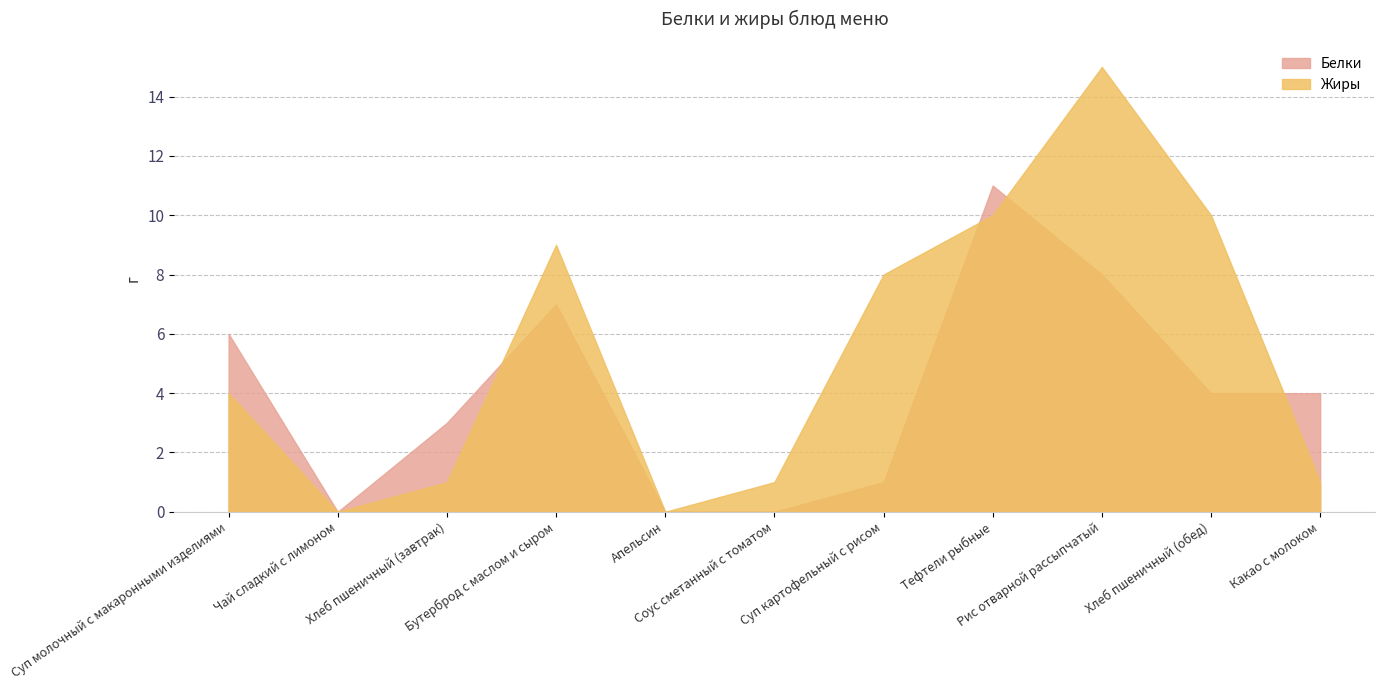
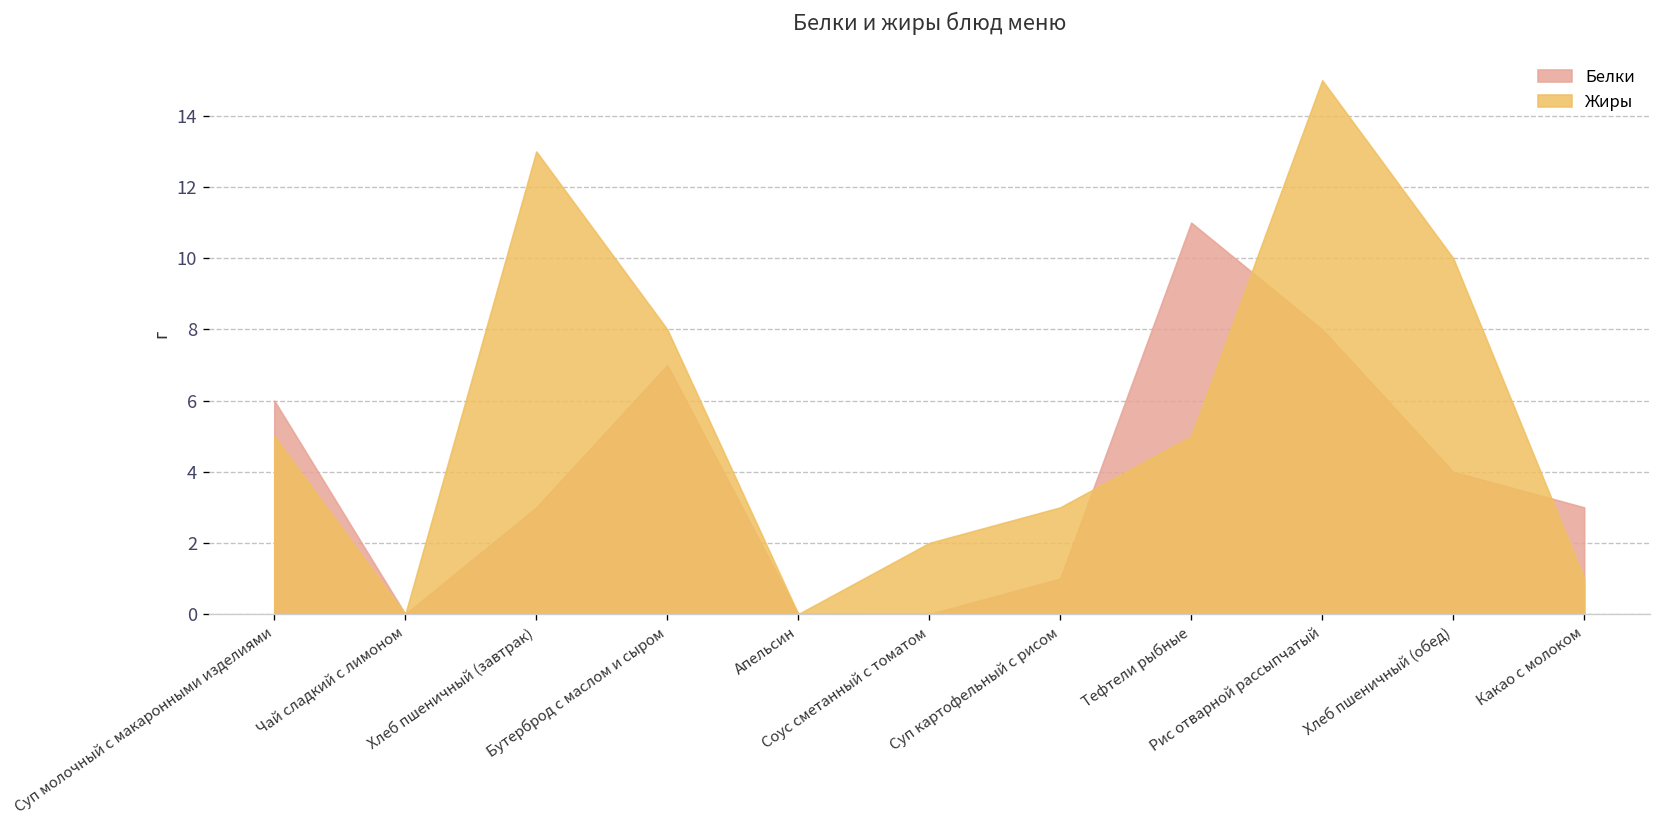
  {
    "Белки": {
      "Суп молочный с макаронными изделиями": 6,
      "Хлеб пшеничный (завтрак)": 3,
      "Бутерброд с маслом и сыром": 7,
      "Соус сметанный с томатом": 0,
      "Суп картофельный с рисом": 1,
      "Тефтели рыбные": 11,
      "Рис отварной рассыпчатый": 8,
      "Хлеб пшеничный (обед)": 4,
-     "Какао с молоком": 4
+     "Какао с молоком": 3
    },
    "Жиры": {
-     "Суп молочный с макаронными изделиями": 4,
-     "Хлеб пшеничный (завтрак)": 1,
-     "Бутерброд с маслом и сыром": 9,
-     "Соус сметанный с томатом": 1,
-     "Суп картофельный с рисом": 8,
-     "Тефтели рыбные": 10,
+     "Суп молочный с макаронными изделиями": 5,
+     "Хлеб пшеничный (завтрак)": 13,
+     "Бутерброд с маслом и сыром": 8,
+     "Соус сметанный с томатом": 2,
+     "Суп картофельный с рисом": 3,
+     "Тефтели рыбные": 5,
      "Рис отварной рассыпчатый": 15,
      "Хлеб пшеничный (обед)": 10,
      "Какао с молоком": 1
    }
  }
